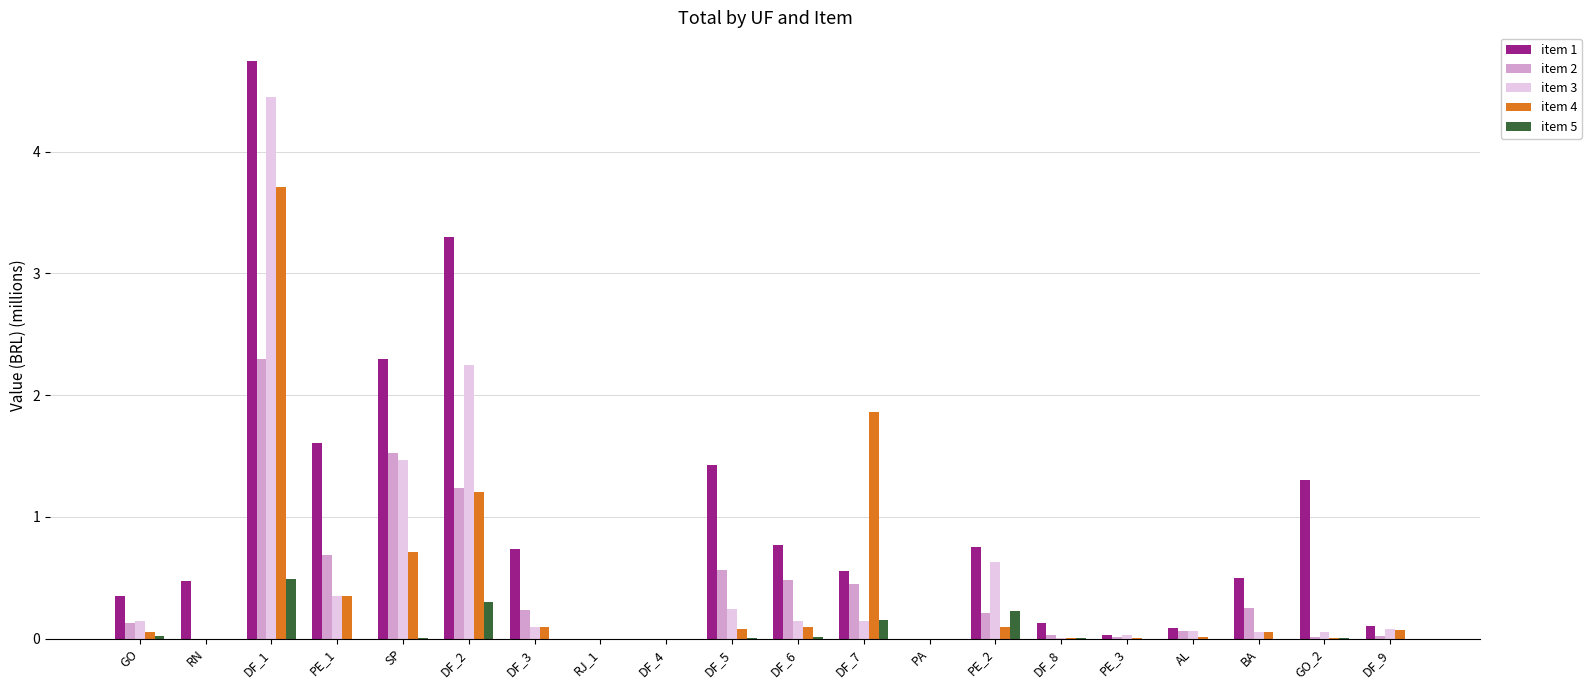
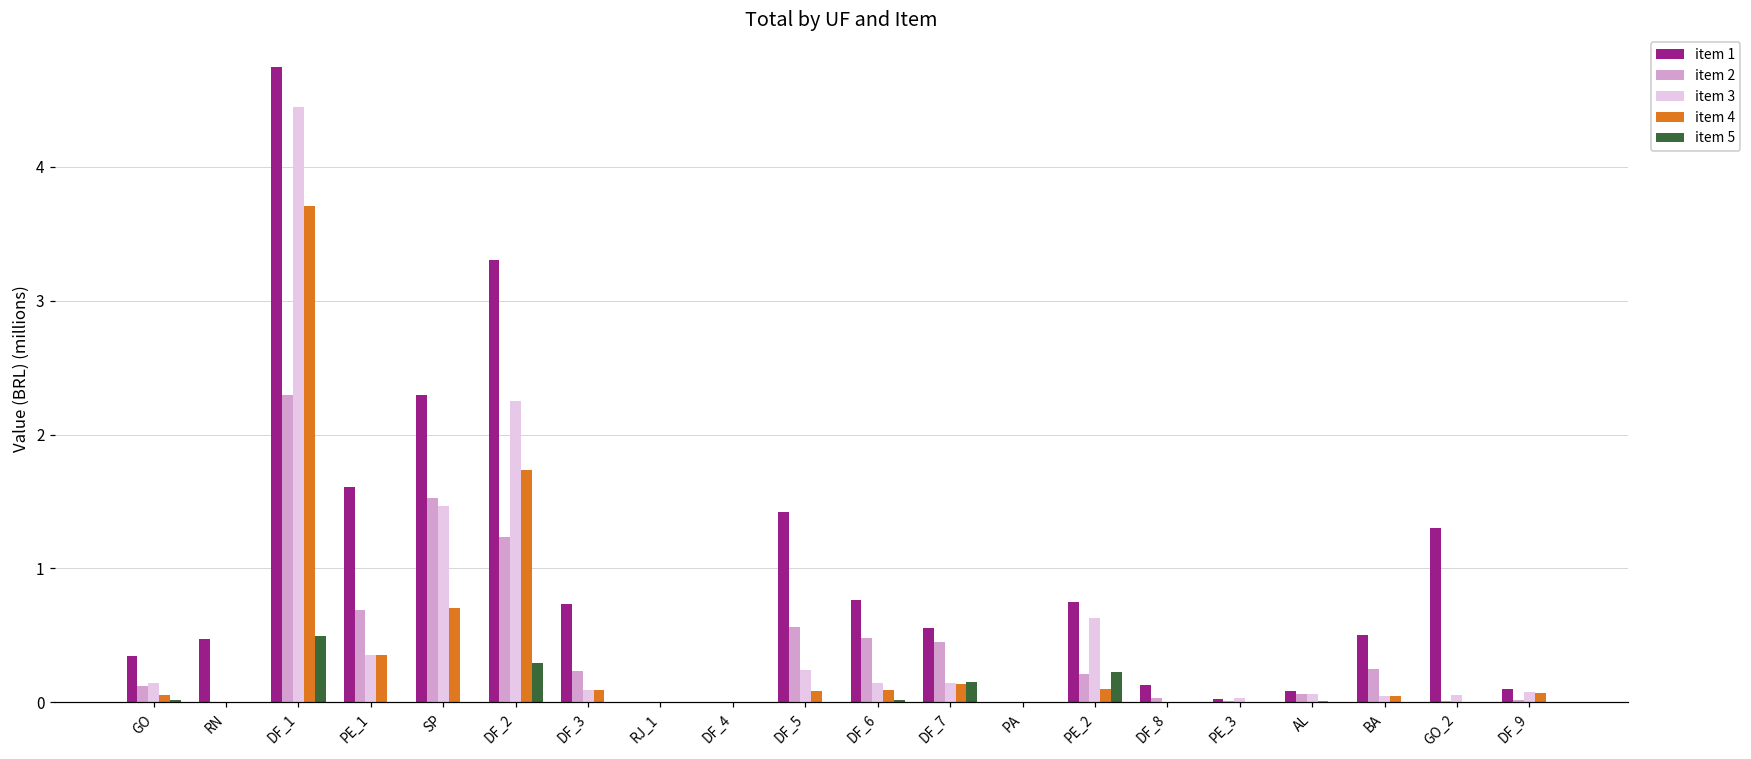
  {
    "item 1": {
      "GO": 0.35,
      "RN": 0.47,
      "DF_1": 4.74,
      "PE_1": 1.61,
      "SP": 2.30,
      "DF_2": 3.30,
      "DF_3": 0.74,
      "RJ_1": 0.00,
      "DF_4": 0.00,
      "DF_5": 1.43,
      "DF_6": 0.77,
      "DF_7": 0.55,
      "PA": 0.00,
      "PE_2": 0.75,
      "DF_8": 0.13,
      "PE_3": 0.03,
      "AL": 0.08,
      "BA": 0.50,
      "GO_2": 1.30,
      "DF_9": 0.10
    },
    "item 4": {
      "GO": 0.05,
      "RN": 0.00,
      "DF_1": 3.71,
      "PE_1": 0.35,
      "SP": 0.71,
-     "DF_2": 1.20,
+     "DF_2": 1.74,
      "DF_3": 0.09,
      "RJ_1": 0.00,
      "DF_4": 0.00,
      "DF_5": 0.08,
      "DF_6": 0.10,
-     "DF_7": 1.86,
+     "DF_7": 0.14,
      "PA": 0.00,
      "PE_2": 0.10,
      "BA": 0.05,
      "DF_9": 0.07
    },
    "item 5": {
      "RN": 0.00,
      "DF_1": 0.49,
      "PE_1": 0.00,
      "DF_2": 0.30,
      "DF_3": 0.00,
      "RJ_1": 0.00,
      "DF_4": 0.00,
      "DF_7": 0.15,
      "PA": 0.00,
      "PE_2": 0.22,
      "AL": 0.00,
      "BA": 0.00,
      "DF_9": 0.00
    }
  }
